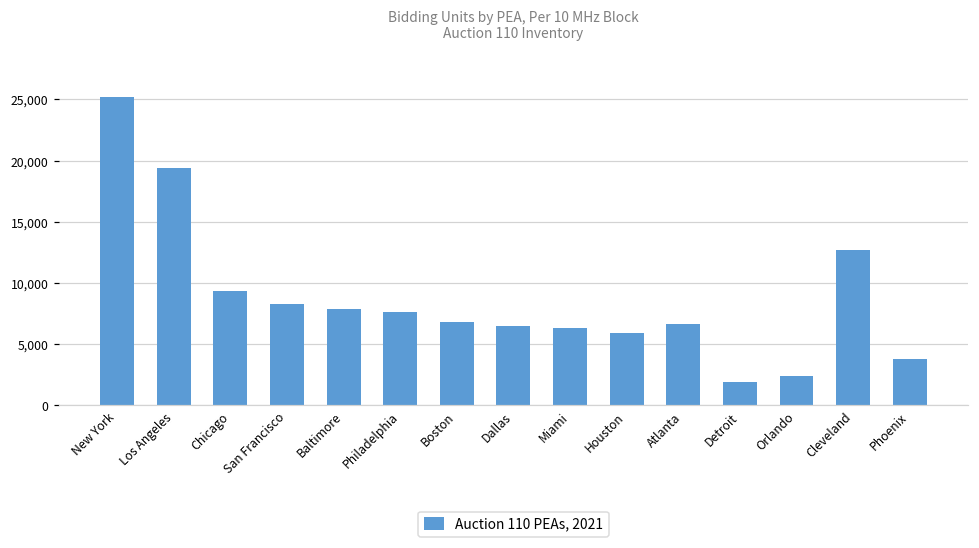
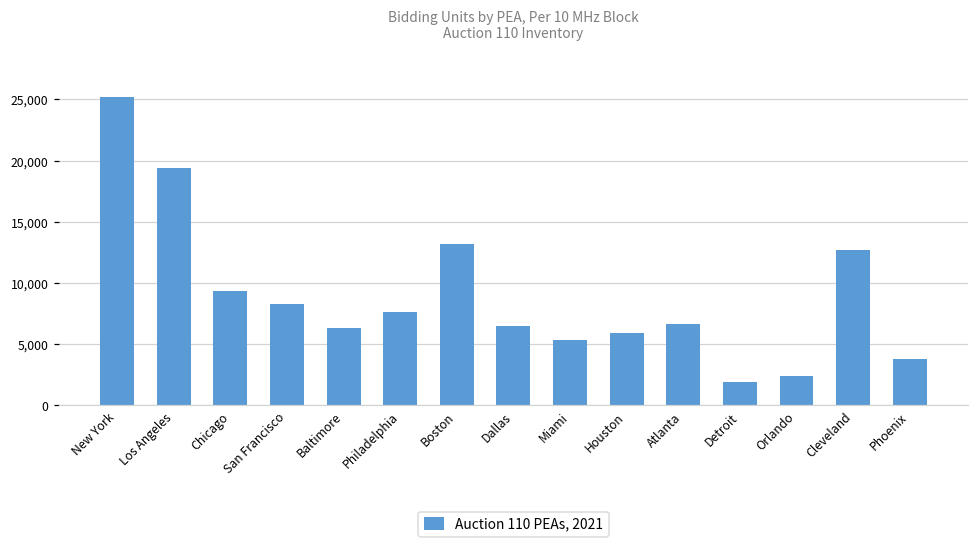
  {
    "New York": "25,200",
    "Los Angeles": "19,400",
    "Chicago": "9,400",
    "San Francisco": "8,300",
-   "Baltimore": "7,800",
+   "Baltimore": "6,300",
    "Philadelphia": "7,600",
-   "Boston": "6,800",
+   "Boston": "13,200",
    "Dallas": "6,500",
-   "Miami": "6,300",
+   "Miami": "5,400",
    "Houston": "5,900",
    "Atlanta": "6,600",
    "Detroit": "1,900",
    "Orlando": "2,400",
    "Cleveland": "12,700",
    "Phoenix": "3,800"
  }
